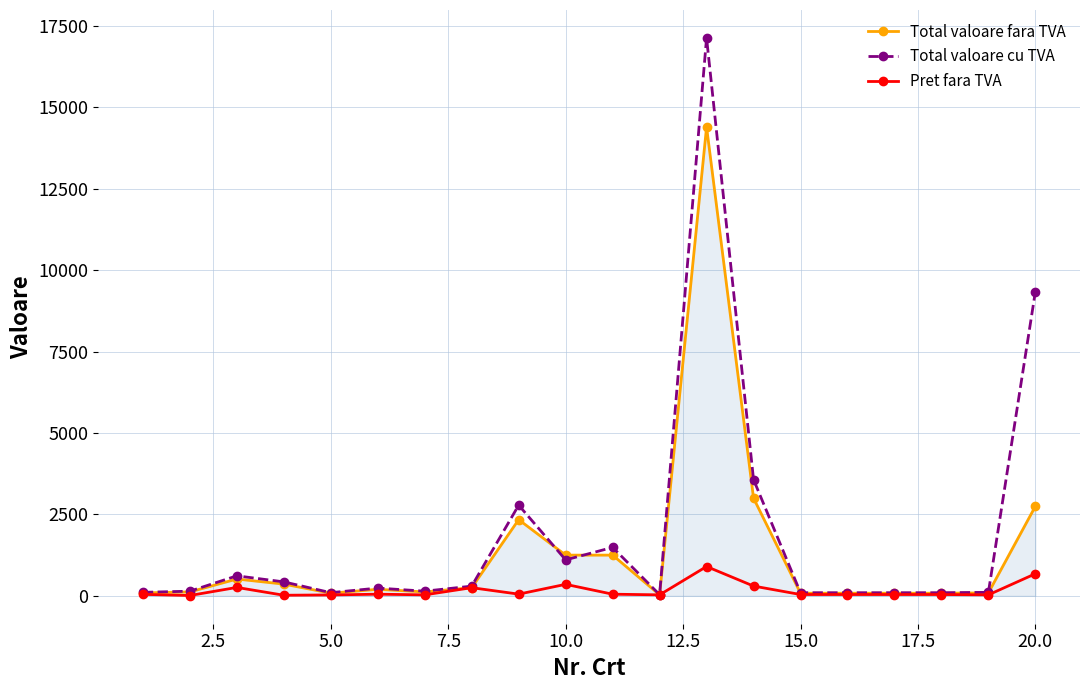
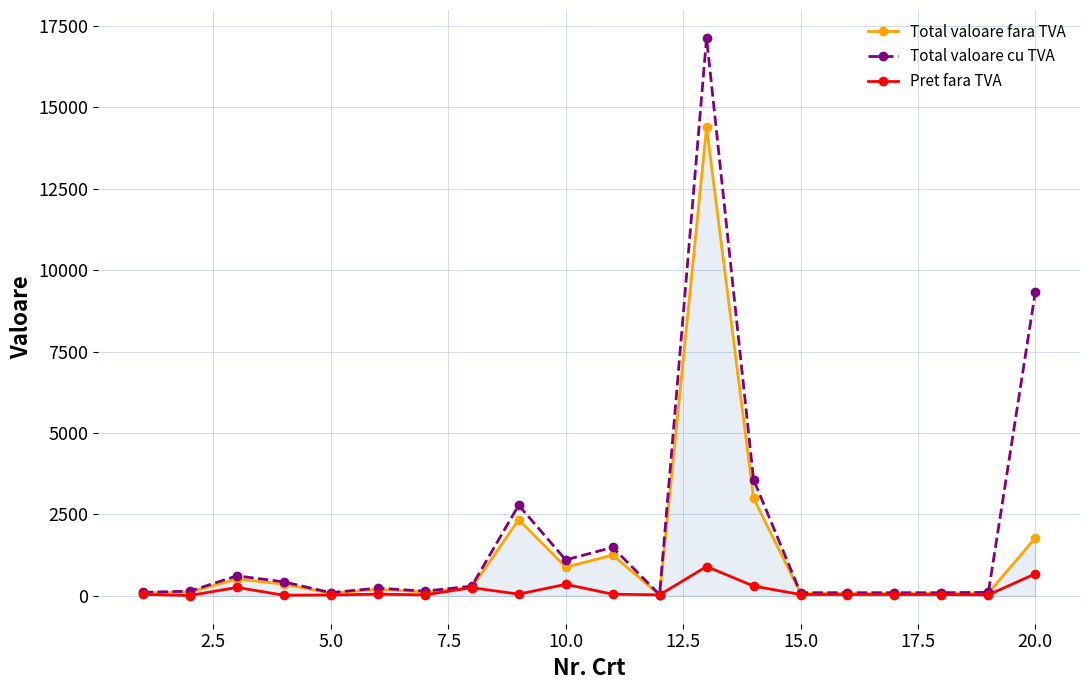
  {
    "Total valoare fara TVA": {
-     "10.0": 1300,
-     "20.0": 2800
+     "10.0": 900,
+     "20.0": 1800
    },
    "Total valoare cu TVA": {
      "10.0": 1100,
      "20.0": 9300
    },
    "Pret fara TVA": {
      "10.0": 400,
      "20.0": 700
    }
  }
